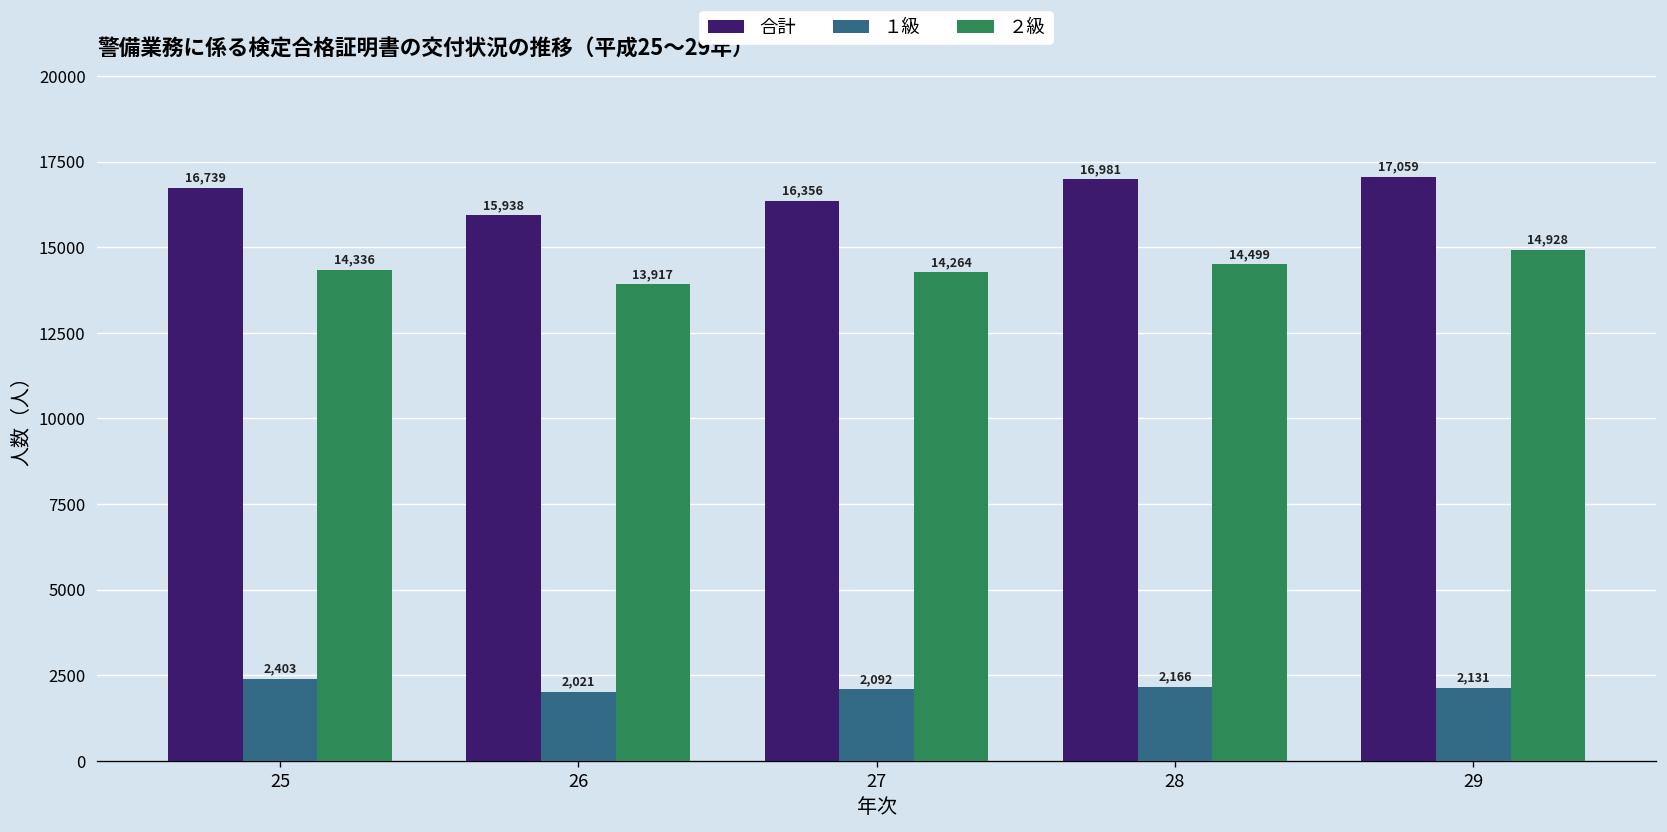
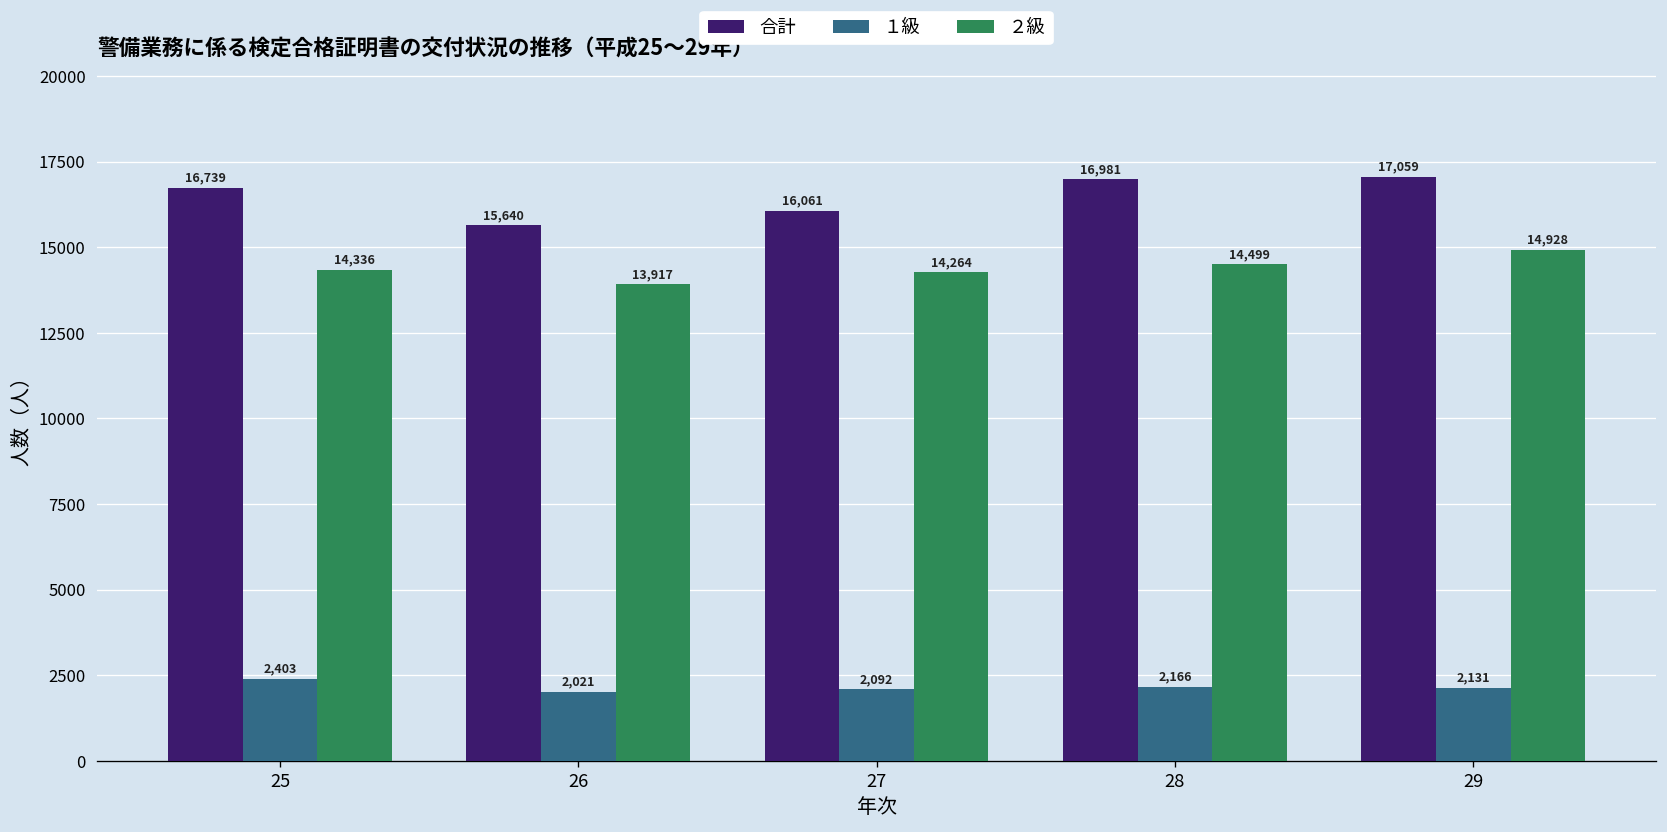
  {
    "合計": {
      "25": "16,739",
-     "26": "15,938",
-     "27": "16,356",
+     "26": "15,640",
+     "27": "16,061",
      "28": "16,981",
      "29": "17,059"
    }
  }
